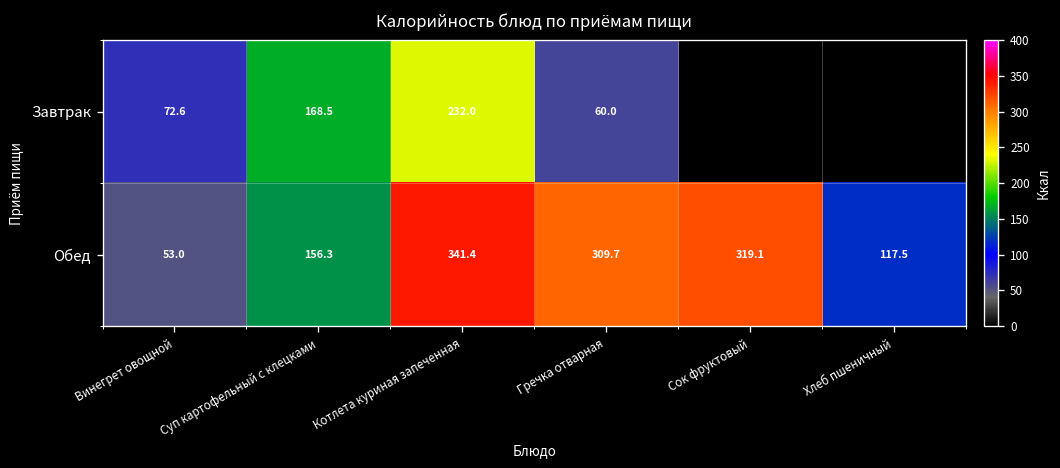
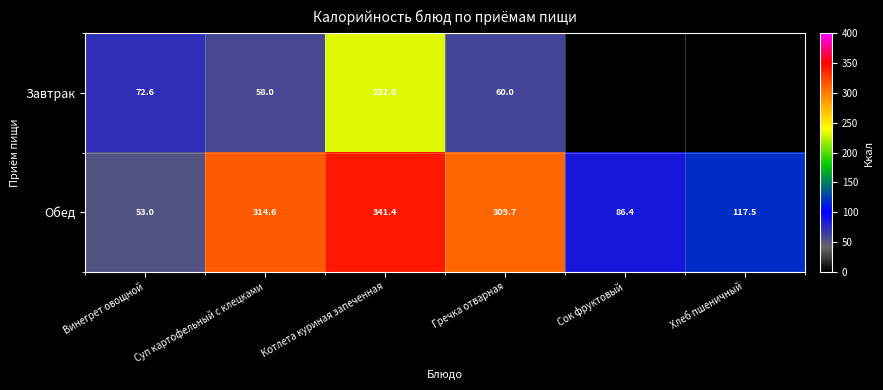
  {
    "Завтрак": {
      "Винегрет овощной": 72.6,
-     "Суп картофельный с клецками": 168.5,
+     "Суп картофельный с клецками": 58.0,
      "Котлета куриная запеченная": 232.0,
      "Гречка отварная": 60.0
    },
    "Обед": {
      "Винегрет овощной": 53.0,
-     "Суп картофельный с клецками": 156.3,
+     "Суп картофельный с клецками": 314.6,
      "Котлета куриная запеченная": 341.4,
      "Гречка отварная": 309.7,
-     "Сок фруктовый": 319.1,
+     "Сок фруктовый": 86.4,
      "Хлеб пшеничный": 117.5
    }
  }
